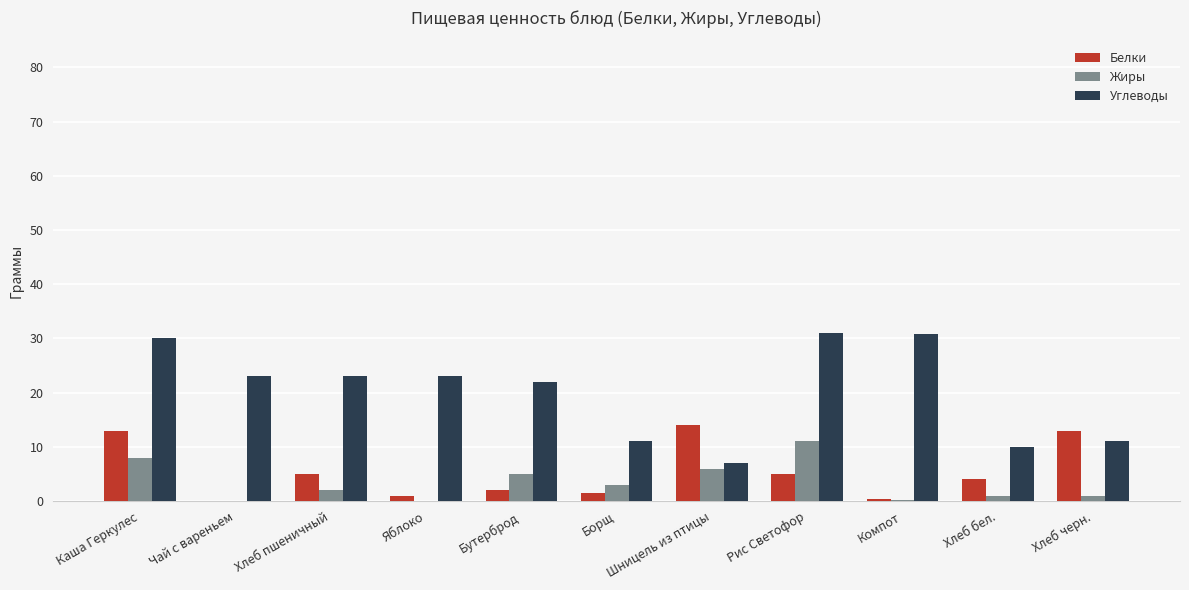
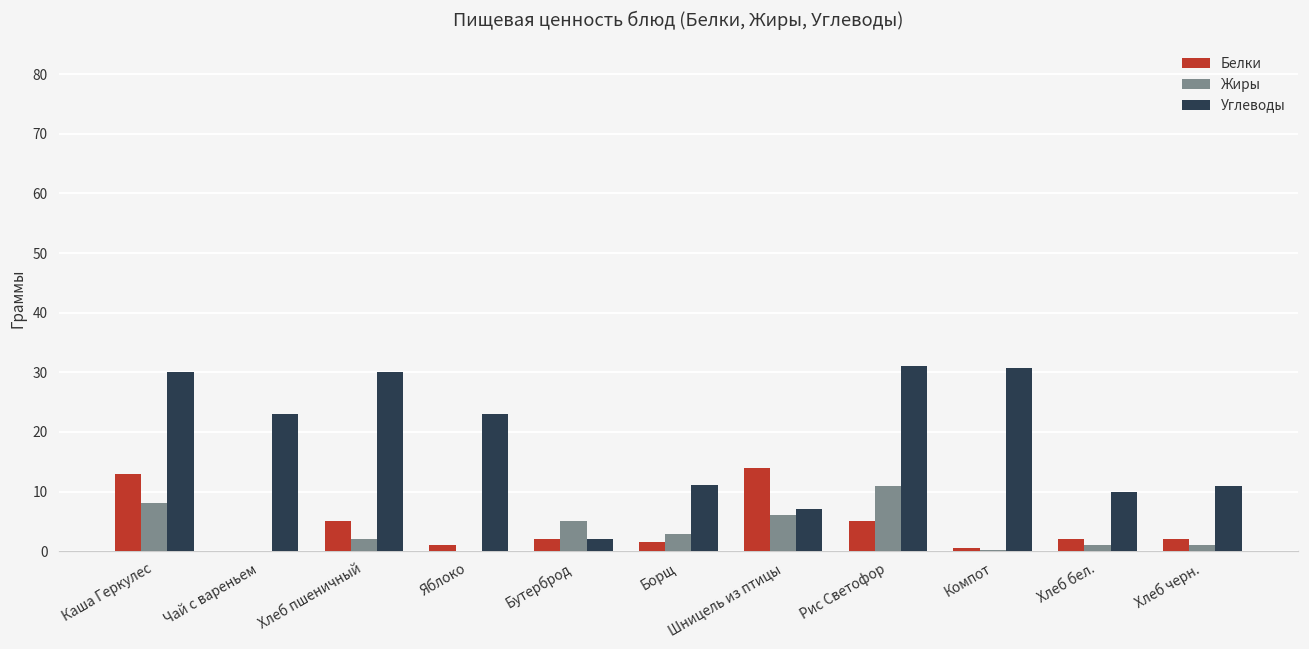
  {
    "Белки": {
      "Каша Геркулес": 13,
      "Чай с вареньем": 0,
      "Хлеб пшеничный": 5,
      "Яблоко": 1,
      "Бутерброд": 2,
      "Борщ": 1,
      "Шницель из птицы": 14,
      "Рис Светофор": 5,
-     "Хлеб бел.": 4,
-     "Хлеб черн.": 13
+     "Хлеб бел.": 2,
+     "Хлеб черн.": 2
    },
    "Жиры": {
      "Каша Геркулес": 8,
      "Чай с вареньем": 0,
      "Хлеб пшеничный": 2,
      "Яблоко": 0,
      "Бутерброд": 5,
      "Борщ": 3,
      "Шницель из птицы": 6,
      "Рис Светофор": 11,
      "Хлеб бел.": 1,
      "Хлеб черн.": 1
    },
    "Углеводы": {
      "Каша Геркулес": 30,
      "Чай с вареньем": 23,
-     "Хлеб пшеничный": 23,
+     "Хлеб пшеничный": 30,
      "Яблоко": 23,
-     "Бутерброд": 22,
+     "Бутерброд": 2,
      "Борщ": 11,
      "Шницель из птицы": 7,
      "Рис Светофор": 31,
      "Компот": 31,
      "Хлеб бел.": 10,
      "Хлеб черн.": 11
    }
  }
